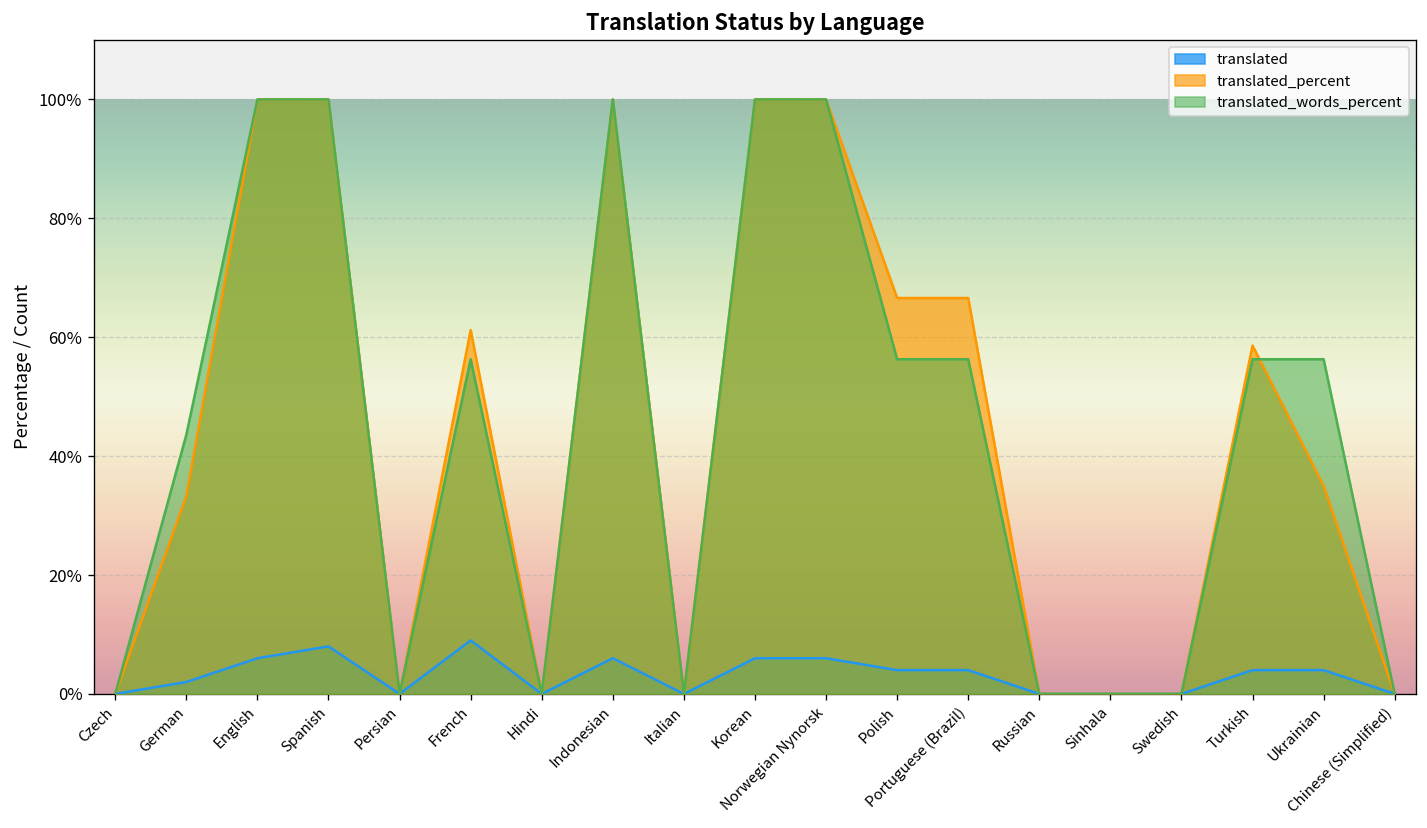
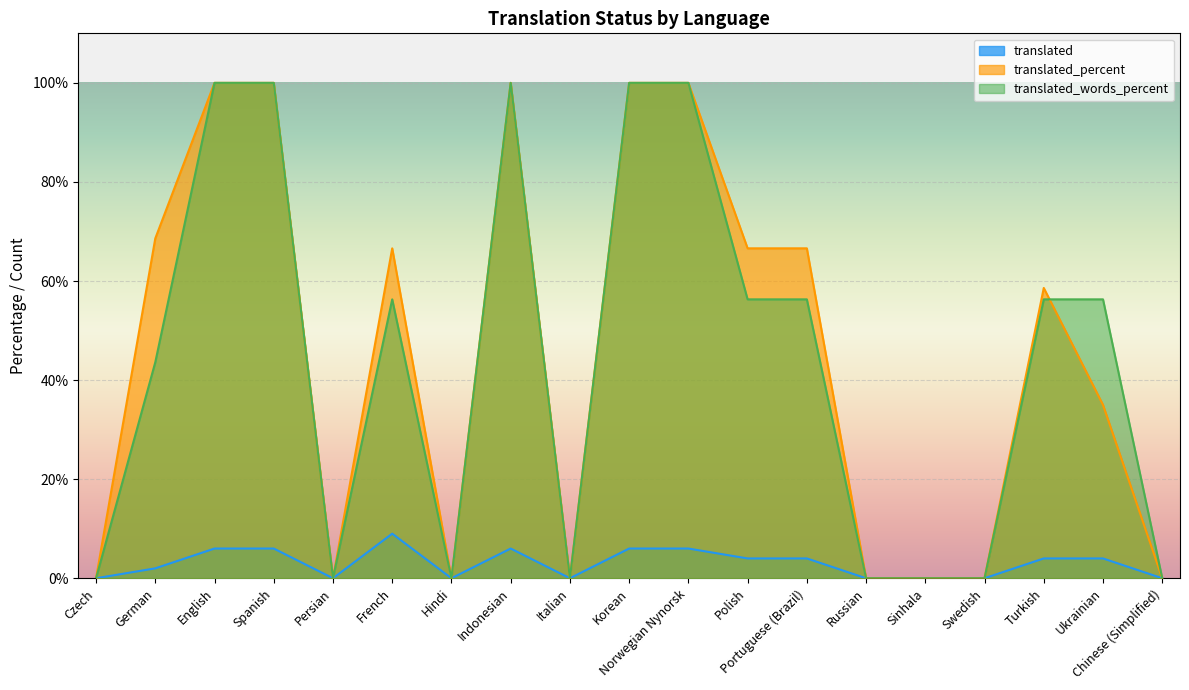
  {
    "translated": {
      "German": "2%",
      "English": "6%",
-     "Spanish": "8%",
+     "Spanish": "6%",
      "French": "9%",
      "Indonesian": "6%",
      "Korean": "6%",
      "Norwegian Nynorsk": "6%",
      "Polish": "4%",
      "Portuguese (Brazil)": "4%",
      "Turkish": "4%",
      "Ukrainian": "4%"
    },
    "translated_percent": {
-     "German": "33%",
-     "French": "61%",
+     "German": "69%",
+     "French": "67%",
      "Polish": "67%",
      "Portuguese (Brazil)": "67%",
      "Turkish": "59%",
      "Ukrainian": "35%"
    },
    "translated_words_percent": {
      "German": "44%",
      "French": "56%",
      "Polish": "56%",
      "Portuguese (Brazil)": "56%",
      "Turkish": "56%",
      "Ukrainian": "56%"
    }
  }
